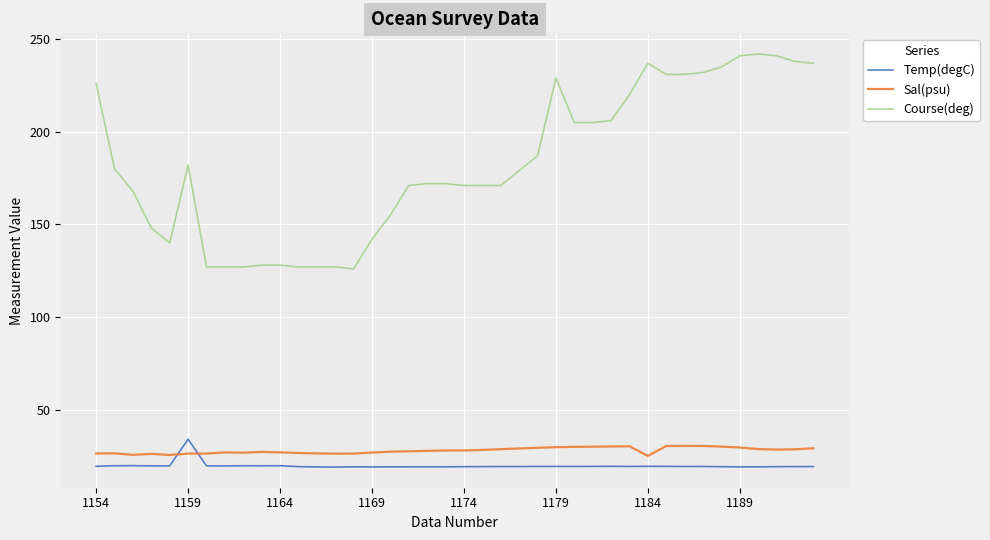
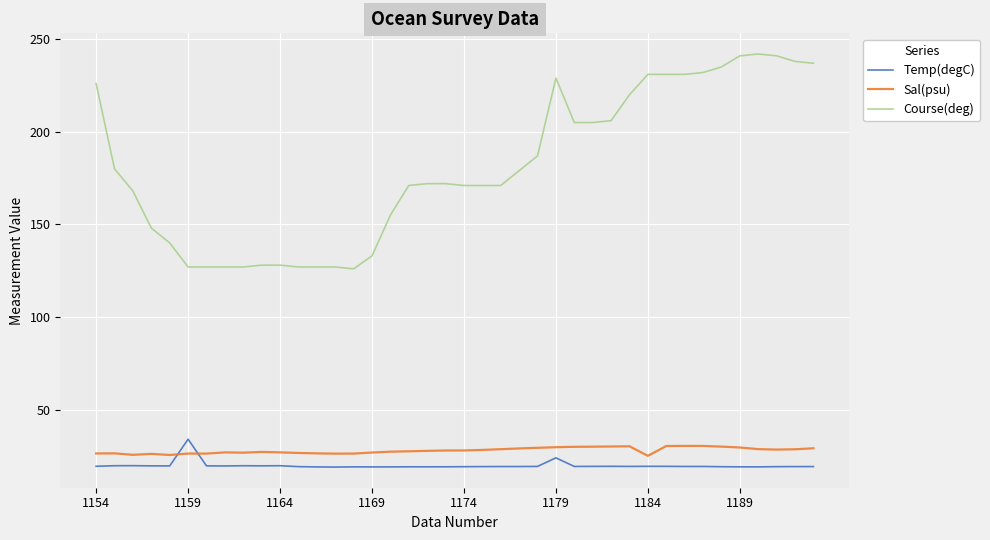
  {
    "Temp(degC)": {
      "1154": 19,
      "1159": 34,
      "1164": 20,
      "1169": 19,
      "1174": 19,
-     "1179": 19,
+     "1179": 24,
      "1184": 19,
      "1189": 19
    },
    "Sal(psu)": {
      "1154": 26,
      "1159": 26,
      "1164": 27,
      "1169": 27,
      "1174": 28,
      "1179": 30,
      "1184": 25,
      "1189": 30
    },
    "Course(deg)": {
      "1154": 226,
-     "1159": 182,
+     "1159": 127,
      "1164": 128,
-     "1169": 142,
+     "1169": 133,
      "1174": 171,
      "1179": 229,
-     "1184": 237,
+     "1184": 231,
      "1189": 241
    }
  }
